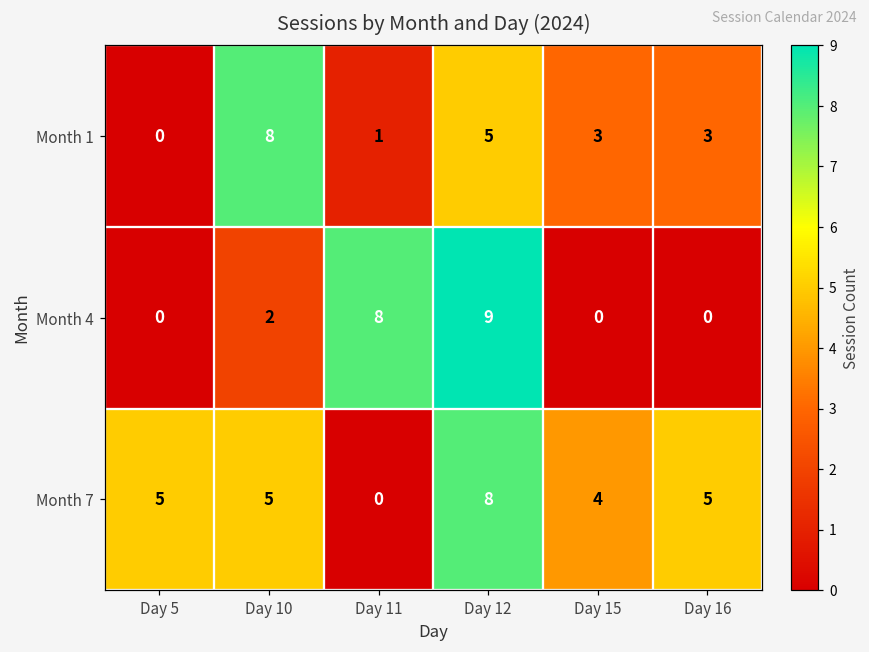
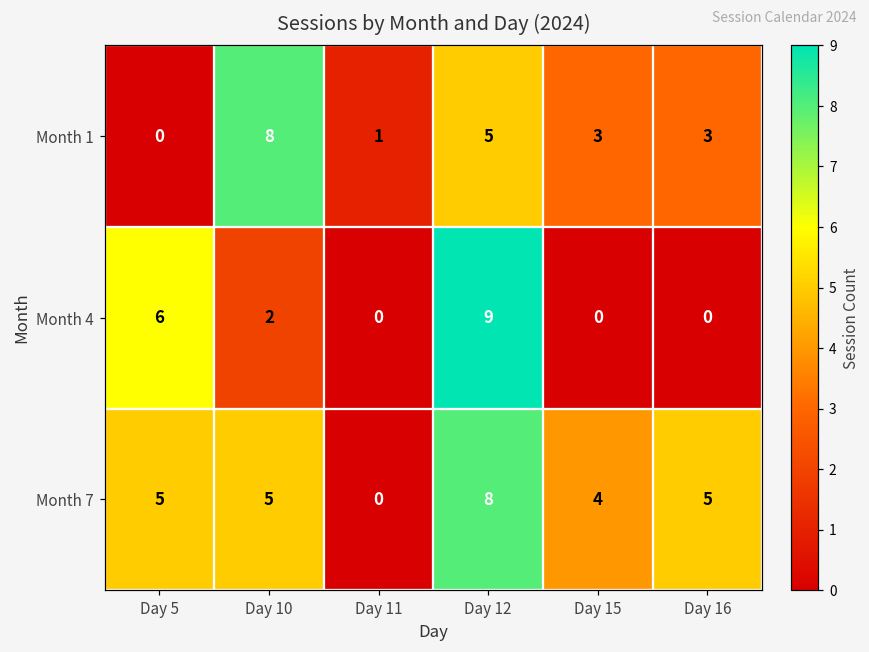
  {
    "Month 1": {
      "Day 5": 0,
      "Day 10": 8,
      "Day 11": 1,
      "Day 12": 5,
      "Day 15": 3,
      "Day 16": 3
    },
    "Month 4": {
-     "Day 5": 0,
+     "Day 5": 6,
      "Day 10": 2,
-     "Day 11": 8,
+     "Day 11": 0,
      "Day 12": 9,
      "Day 15": 0,
      "Day 16": 0
    },
    "Month 7": {
      "Day 5": 5,
      "Day 10": 5,
      "Day 11": 0,
      "Day 12": 8,
      "Day 15": 4,
      "Day 16": 5
    }
  }
